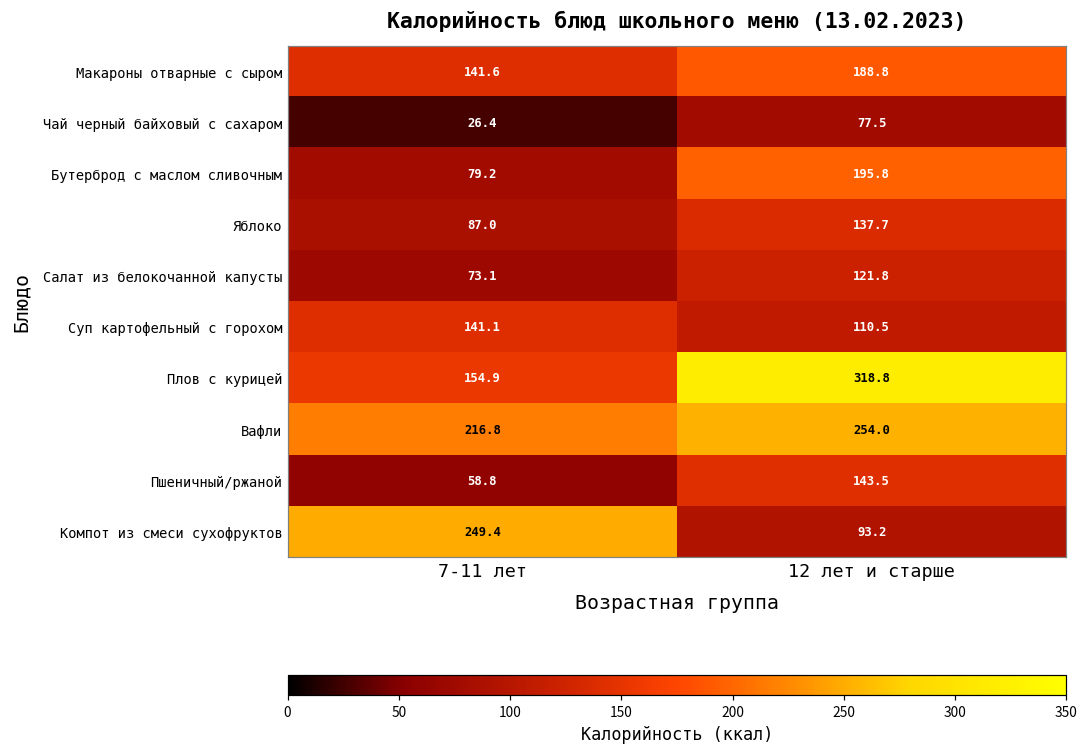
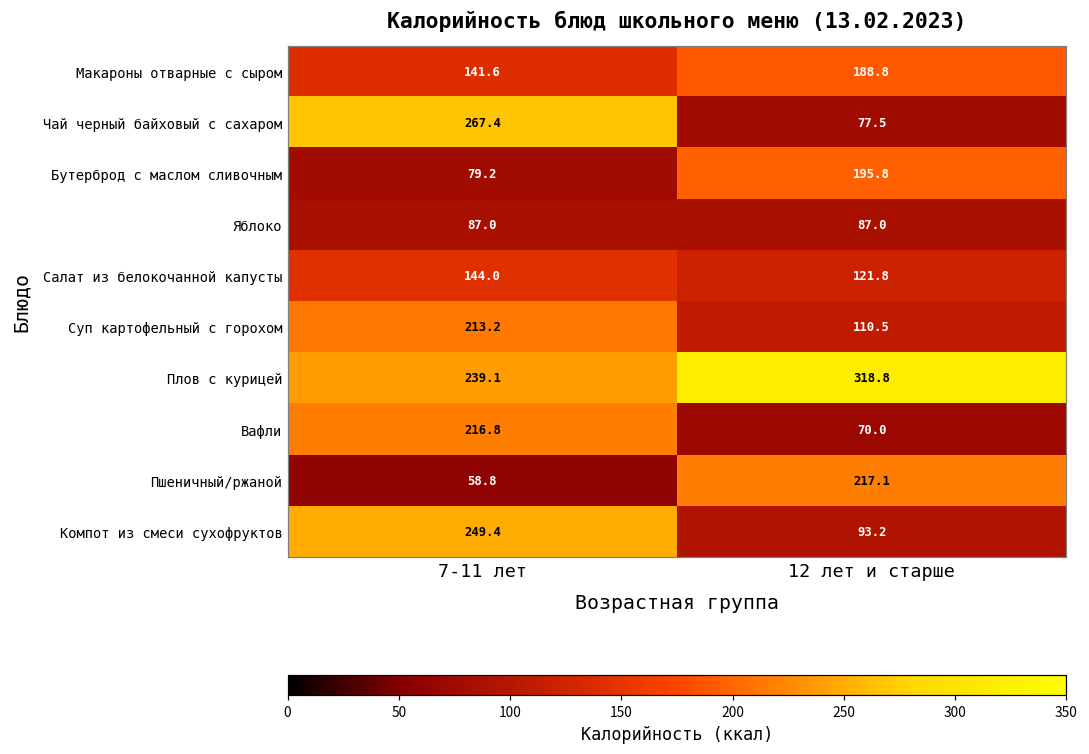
  {
    "Макароны отварные с сыром": {
      "7-11 лет": 141.6,
      "12 лет и старше": 188.8
    },
    "Чай черный байховый с сахаром": {
-     "7-11 лет": 26.4,
+     "7-11 лет": 267.4,
      "12 лет и старше": 77.5
    },
    "Бутерброд с маслом сливочным": {
      "7-11 лет": 79.2,
      "12 лет и старше": 195.8
    },
    "Яблоко": {
      "7-11 лет": 87.0,
-     "12 лет и старше": 137.7
+     "12 лет и старше": 87.0
    },
    "Салат из белокочанной капусты": {
-     "7-11 лет": 73.1,
+     "7-11 лет": 144.0,
      "12 лет и старше": 121.8
    },
    "Суп картофельный с горохом": {
-     "7-11 лет": 141.1,
+     "7-11 лет": 213.2,
      "12 лет и старше": 110.5
    },
    "Плов с курицей": {
-     "7-11 лет": 154.9,
+     "7-11 лет": 239.1,
      "12 лет и старше": 318.8
    },
    "Вафли": {
      "7-11 лет": 216.8,
-     "12 лет и старше": 254.0
+     "12 лет и старше": 70.0
    },
    "Пшеничный/ржаной": {
      "7-11 лет": 58.8,
-     "12 лет и старше": 143.5
+     "12 лет и старше": 217.1
    },
    "Компот из смеси сухофруктов": {
      "7-11 лет": 249.4,
      "12 лет и старше": 93.2
    }
  }
